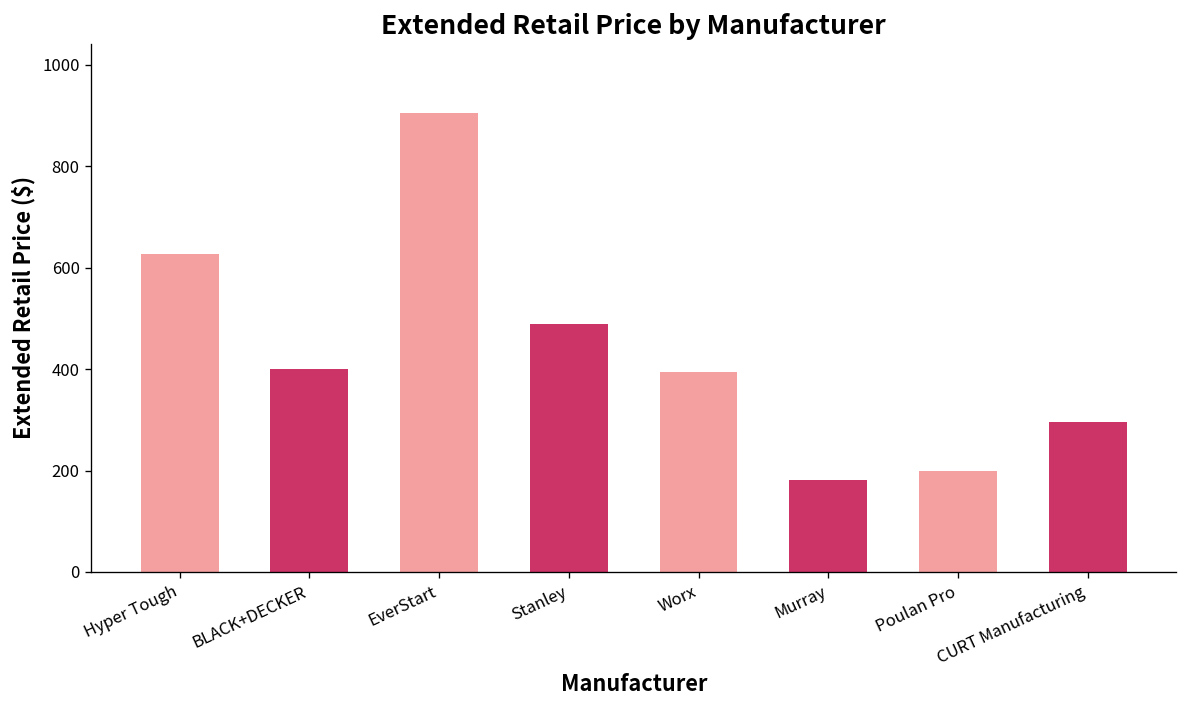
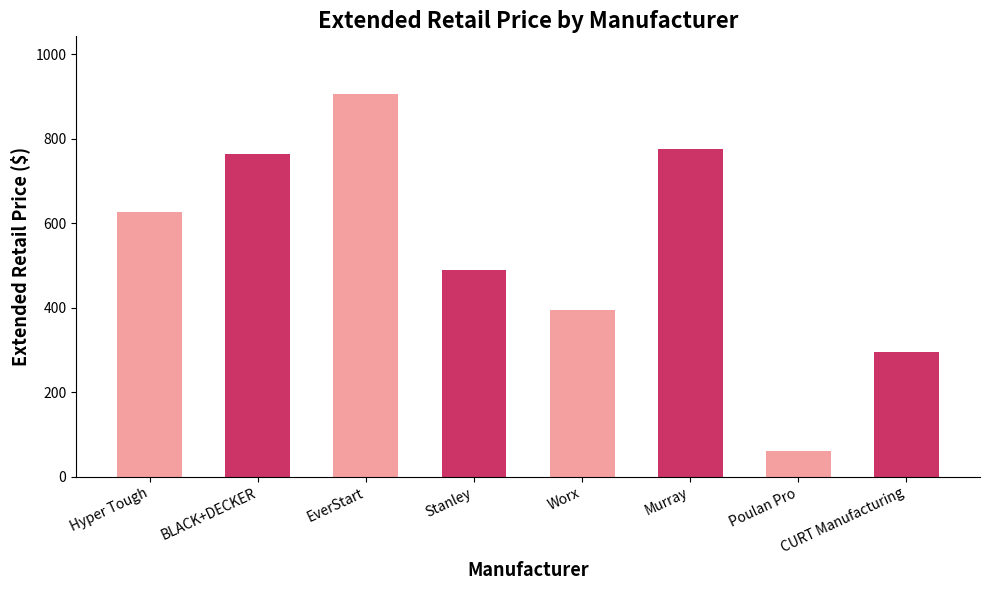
  {
    "Hyper Tough": 630,
-   "BLACK+DECKER": 400,
+   "BLACK+DECKER": 760,
    "EverStart": 910,
    "Stanley": 490,
    "Worx": 390,
-   "Murray": 180,
-   "Poulan Pro": 200,
+   "Murray": 780,
+   "Poulan Pro": 60,
    "CURT Manufacturing": 300
  }
